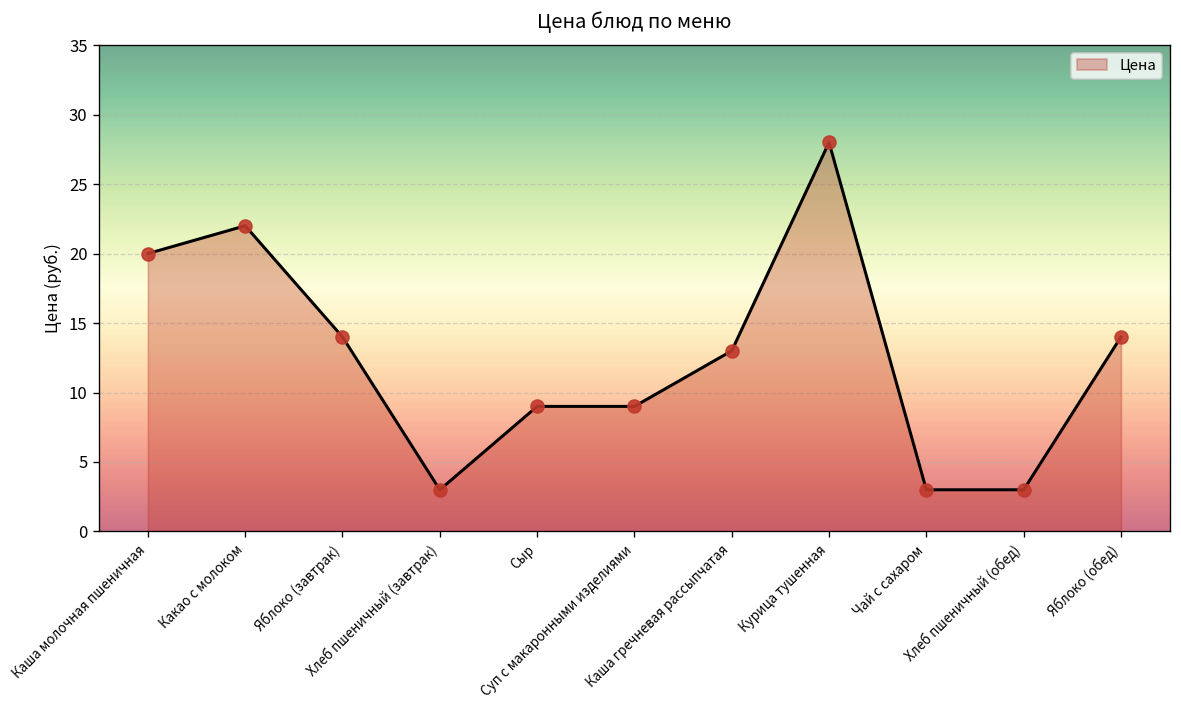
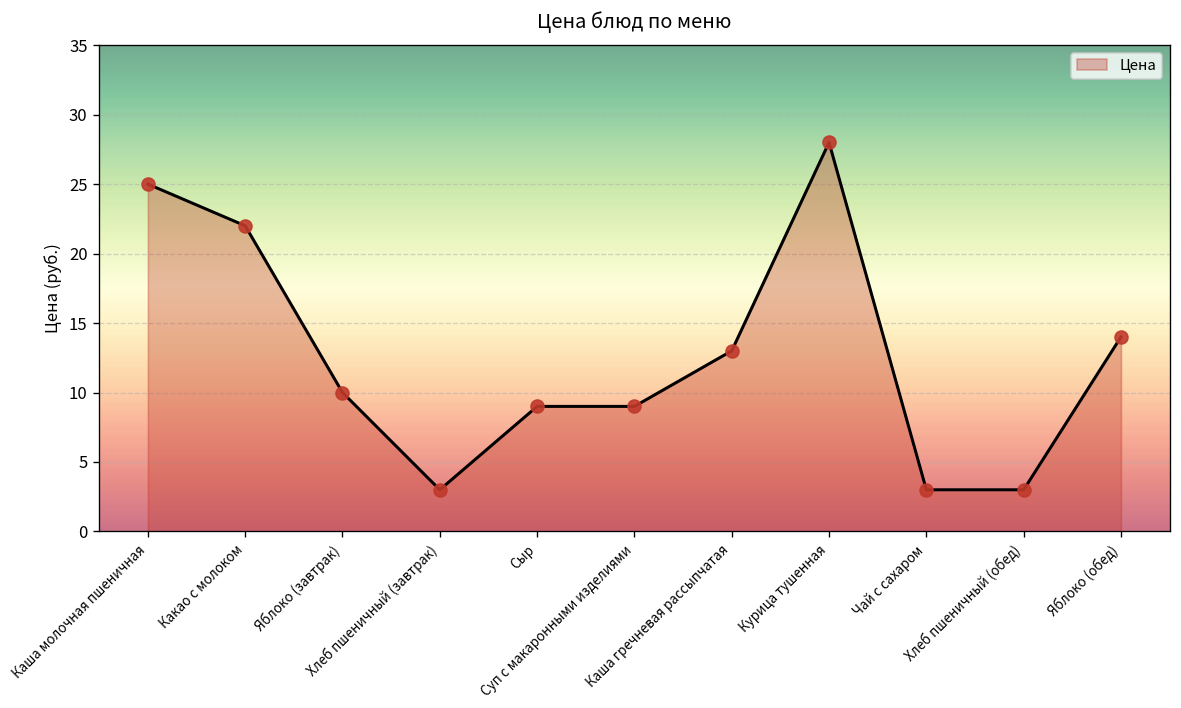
  {
-   "Каша молочная пшеничная": 20,
+   "Каша молочная пшеничная": 25,
    "Какао с молоком": 22,
-   "Яблоко (завтрак)": 14,
+   "Яблоко (завтрак)": 10,
    "Хлеб пшеничный (завтрак)": 3,
    "Сыр": 9,
    "Суп с макаронными изделиями": 9,
    "Каша гречневая рассыпчатая": 13,
    "Курица тушенная": 28,
    "Чай с сахаром": 3,
    "Хлеб пшеничный (обед)": 3,
    "Яблоко (обед)": 14
  }
